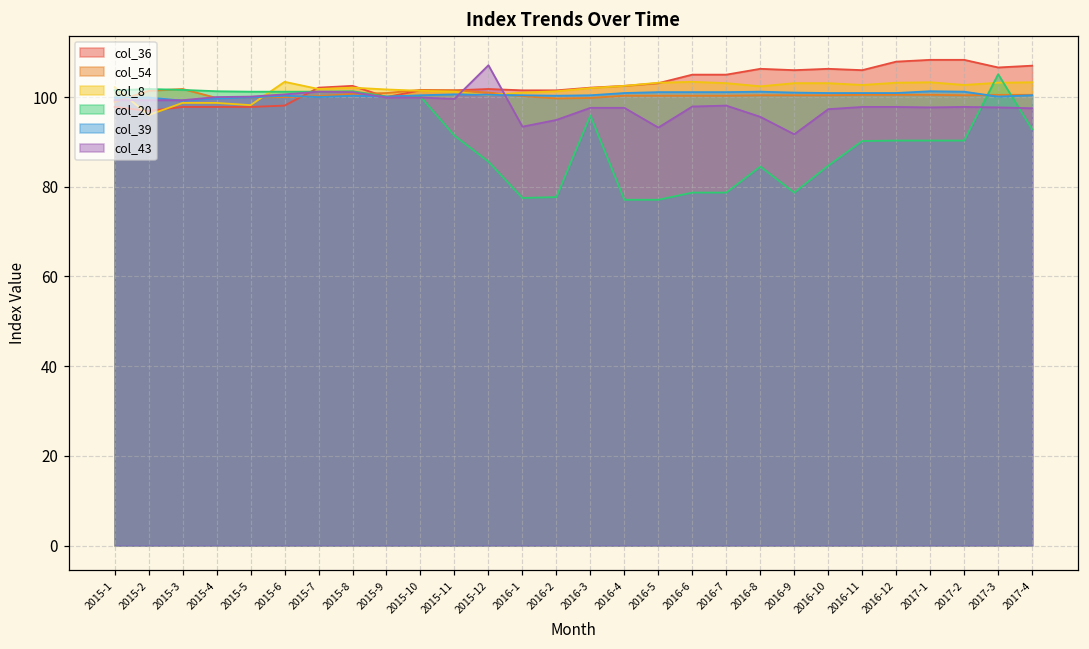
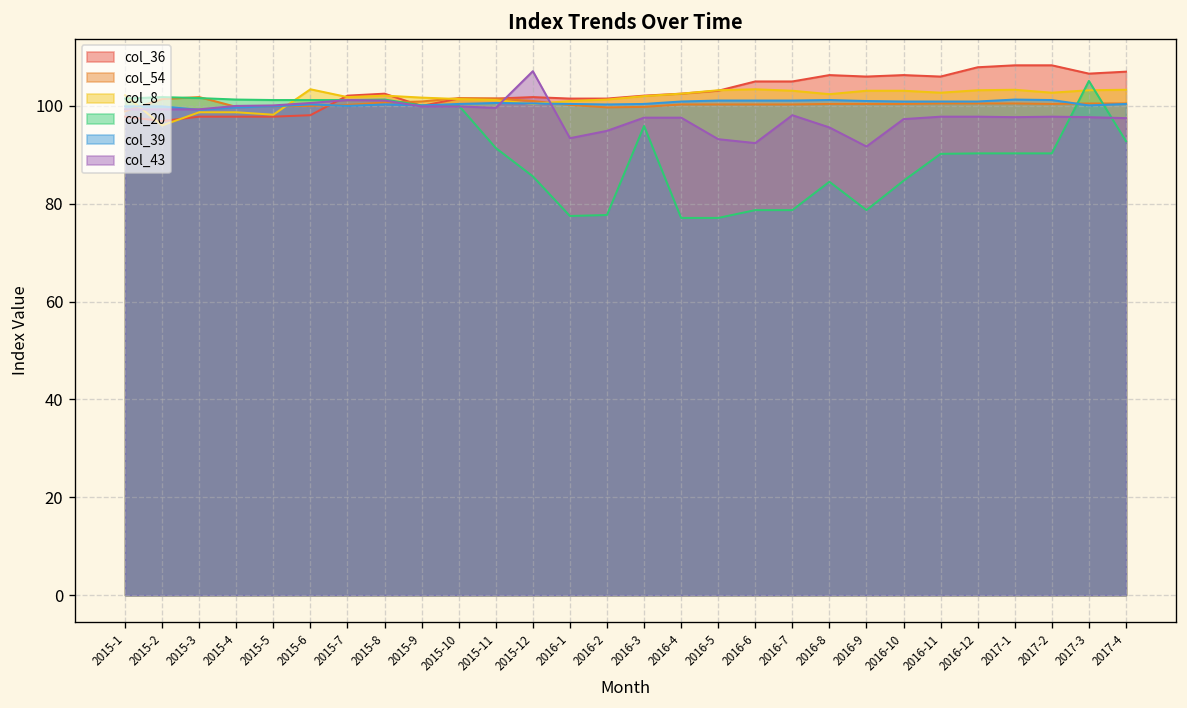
  {
    "col_20": {
      "2015-4": 101,
      "2015-5": 101,
      "2015-11": 91,
      "2015-12": 86,
      "2016-1": 78,
      "2016-2": 78,
      "2016-3": 96,
      "2016-4": 77,
      "2016-5": 77,
      "2016-6": 79,
      "2016-7": 79,
      "2016-8": 85,
      "2016-9": 79,
      "2016-10": 85,
      "2016-11": 90,
      "2016-12": 90,
      "2017-1": 90,
      "2017-2": 90,
      "2017-3": 105,
      "2017-4": 93
    },
    "col_39": {
      "2016-5": 101,
      "2016-6": 101,
      "2016-7": 101,
      "2016-8": 101,
      "2017-1": 101,
      "2017-2": 101
    },
    "col_43": {
      "2015-11": 100,
      "2015-12": 107,
      "2016-1": 93,
      "2016-2": 95,
      "2016-3": 98,
      "2016-4": 98,
      "2016-5": 93,
-     "2016-6": 98,
+     "2016-6": 92,
      "2016-7": 98,
      "2016-8": 96,
      "2016-9": 92,
      "2016-10": 97,
      "2016-11": 98,
      "2016-12": 98,
      "2017-1": 98,
      "2017-2": 98,
      "2017-3": 98,
      "2017-4": 98
    }
  }
